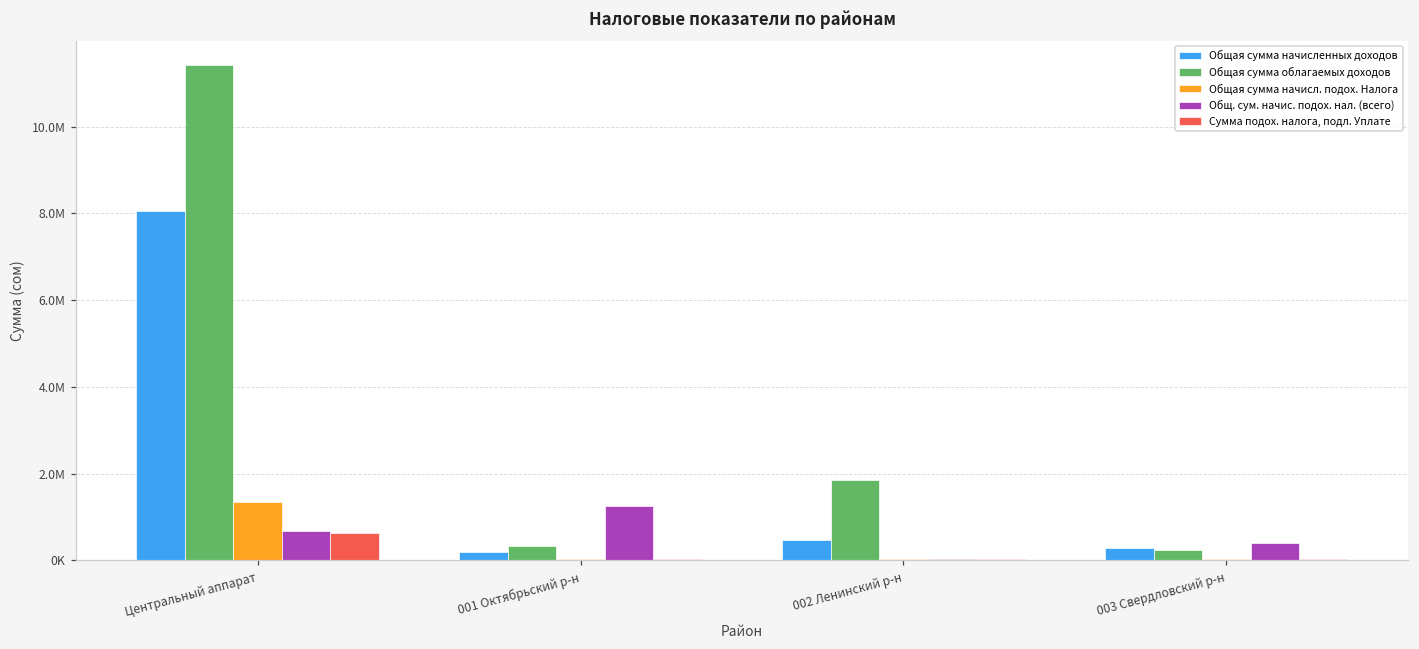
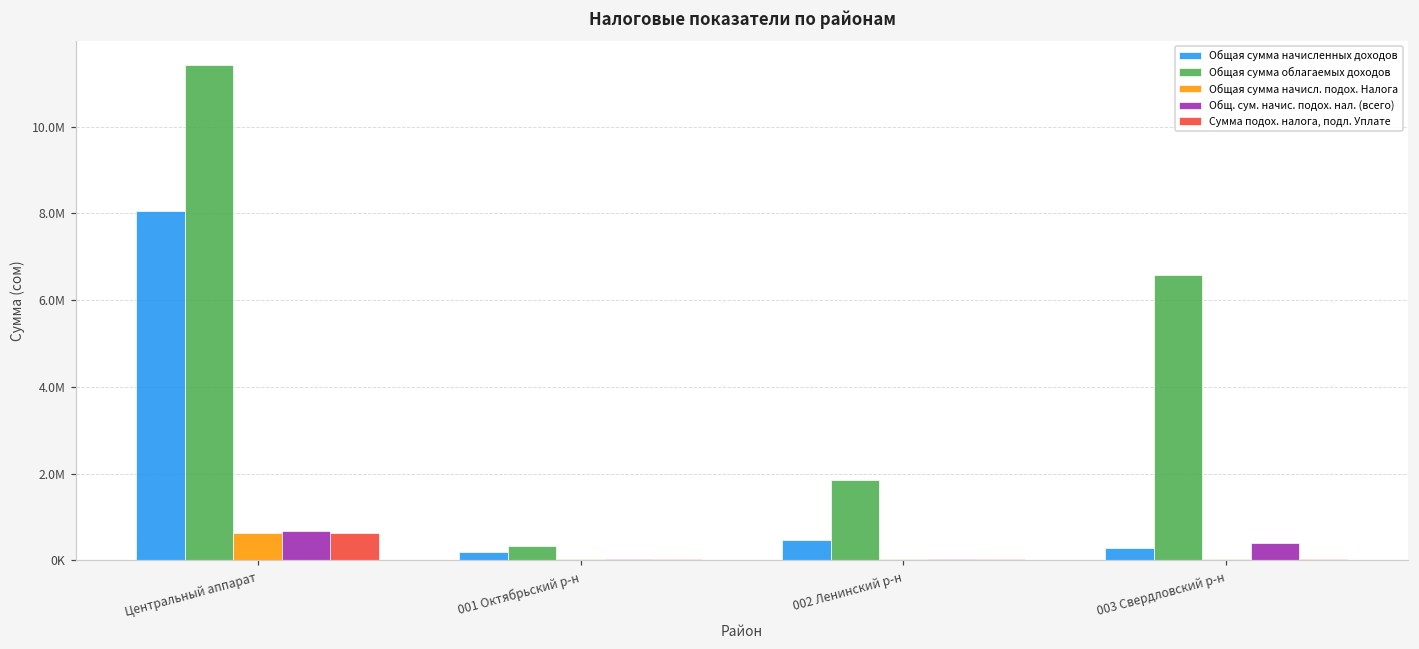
  {
    "Общая сумма начисленных доходов": {
      "Центральный аппарат": 8100000,
      "001 Октябрьский р-н": 200000,
      "002 Ленинский р-н": 500000,
      "003 Свердловский р-н": 300000
    },
    "Общая сумма облагаемых доходов": {
      "Центральный аппарат": 11400000,
      "001 Октябрьский р-н": 300000,
      "002 Ленинский р-н": 1900000,
-     "003 Свердловский р-н": 200000
+     "003 Свердловский р-н": 6600000
    },
    "Общая сумма начисл. подох. Налога": {
-     "Центральный аппарат": 1400000
+     "Центральный аппарат": 600000
    },
    "Общ. сум. начис. подох. нал. (всего)": {
      "Центральный аппарат": 700000,
-     "001 Октябрьский р-н": 1300000,
+     "001 Октябрьский р-н": 0,
      "003 Свердловский р-н": 400000
    },
    "Сумма подох. налога, подл. Уплате": {
      "Центральный аппарат": 600000
    }
  }
